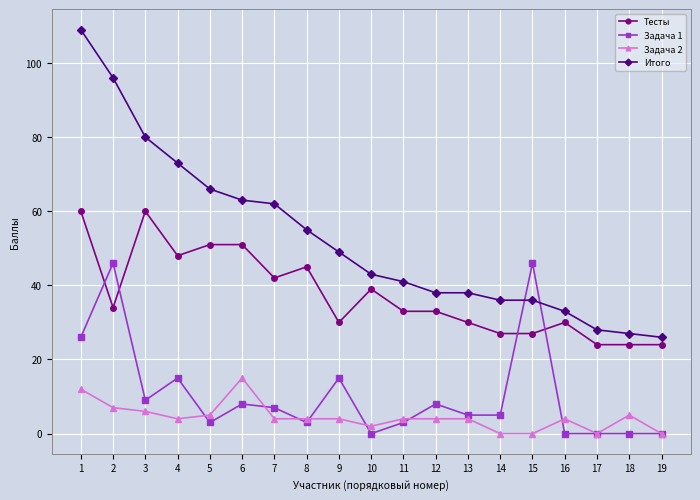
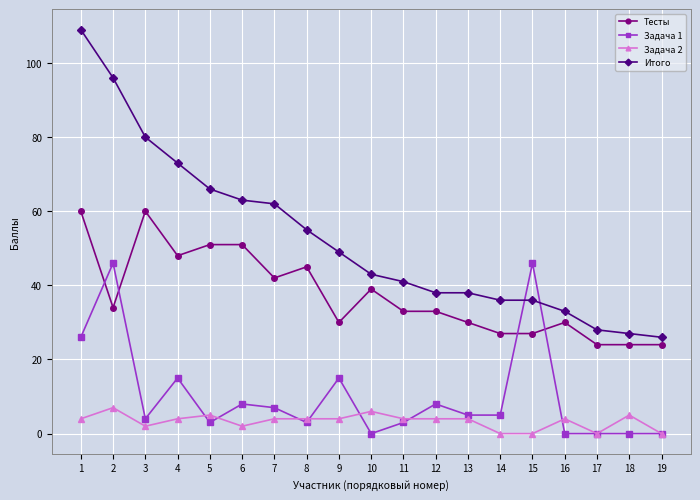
  {
    "Задача 1": {
      "1": 26,
      "2": 46,
-     "3": 9,
+     "3": 4,
      "4": 15,
      "5": 3,
      "6": 8,
      "7": 7,
      "8": 3,
      "9": 15,
      "10": 0,
      "11": 3,
      "12": 8,
      "13": 5,
      "14": 5,
      "15": 46,
      "16": 0,
      "18": 0
    },
    "Задача 2": {
-     "1": 12,
+     "1": 4,
      "2": 7,
-     "3": 6,
+     "3": 2,
      "4": 4,
      "5": 5,
-     "6": 15,
+     "6": 2,
      "7": 4,
      "8": 4,
      "9": 4,
-     "10": 2,
+     "10": 6,
      "11": 4,
      "12": 4,
      "13": 4,
      "14": 0,
      "15": 0,
      "16": 4,
      "18": 5
    }
  }
